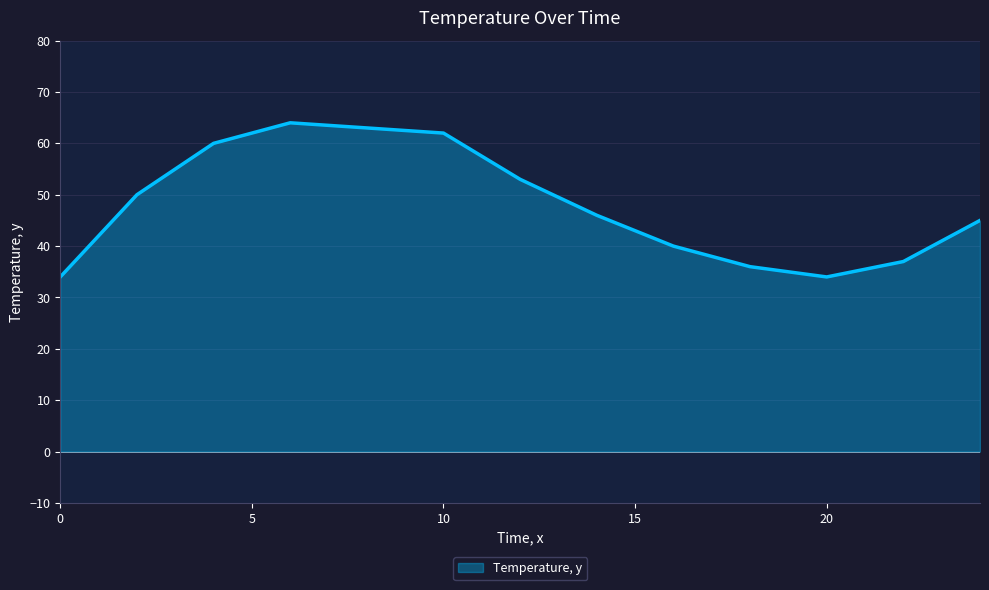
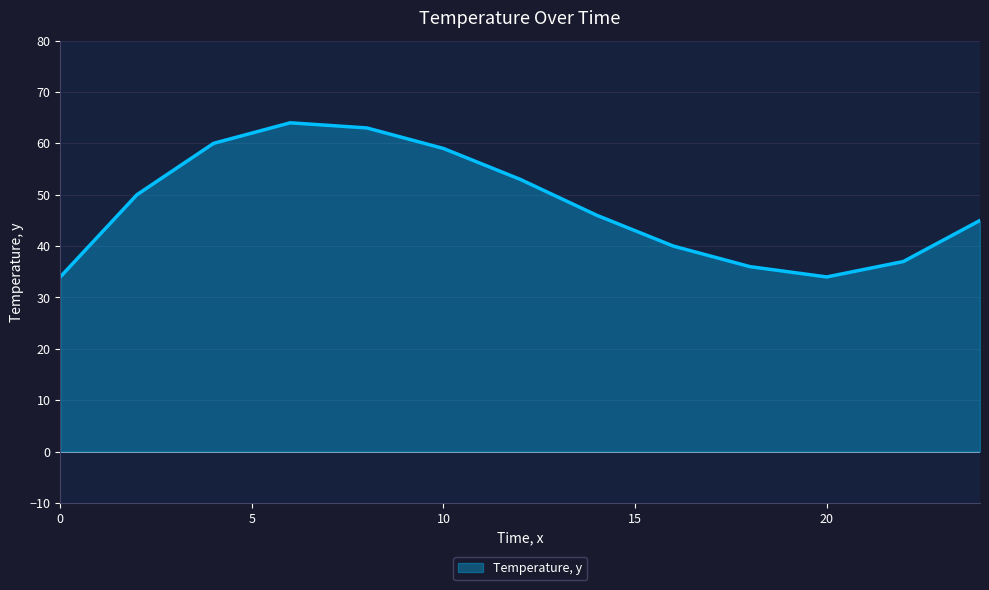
  {
    "0": 34,
-   "10": 62,
+   "10": 59,
    "20": 34
  }
